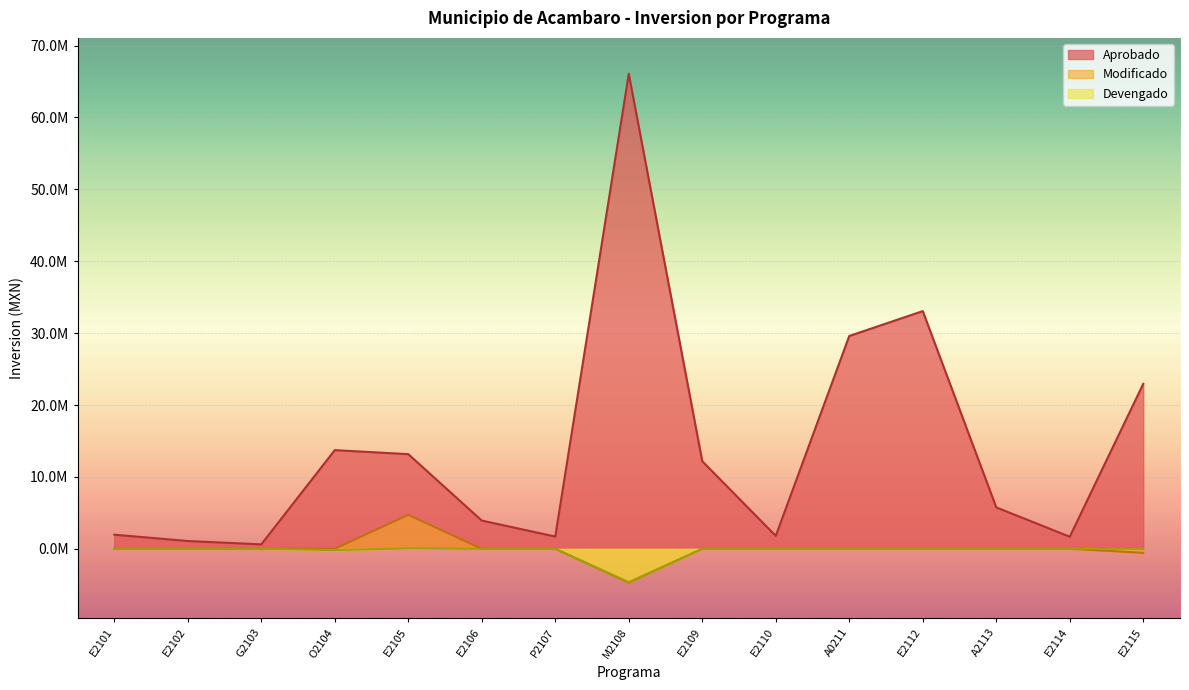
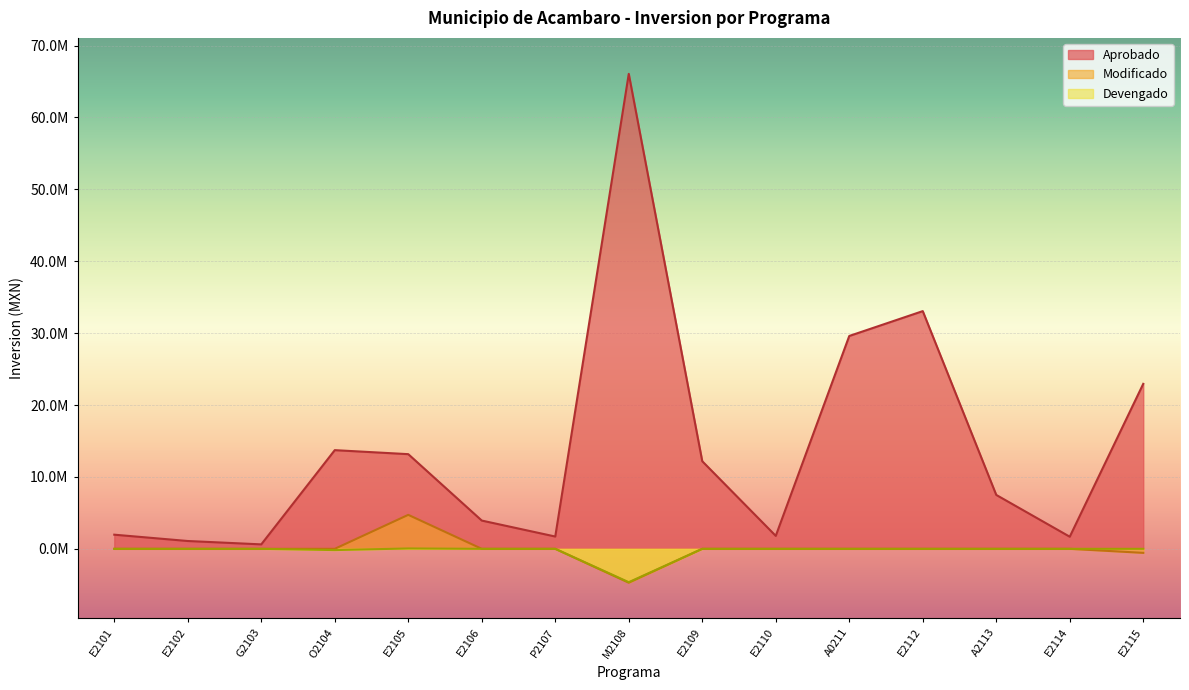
  {
    "Aprobado": {
      "E2101": 2000000,
      "E2102": 1000000,
      "G2103": 1000000,
      "O2104": 14000000,
      "E2105": 13000000,
      "E2106": 4000000,
      "P2107": 2000000,
      "M2108": 66000000,
      "E2109": 12000000,
      "E2110": 2000000,
      "A0211": 30000000,
      "E2112": 33000000,
-     "A2113": 6000000,
+     "A2113": 7000000,
      "E2114": 2000000,
      "E2115": 23000000
    }
  }
